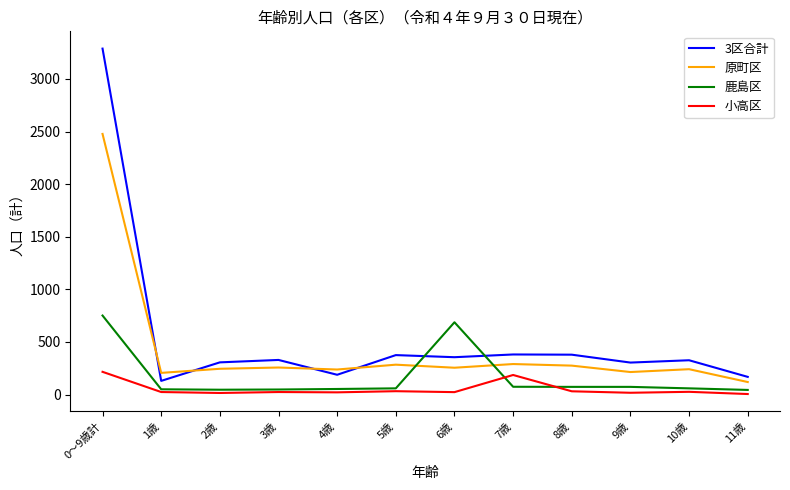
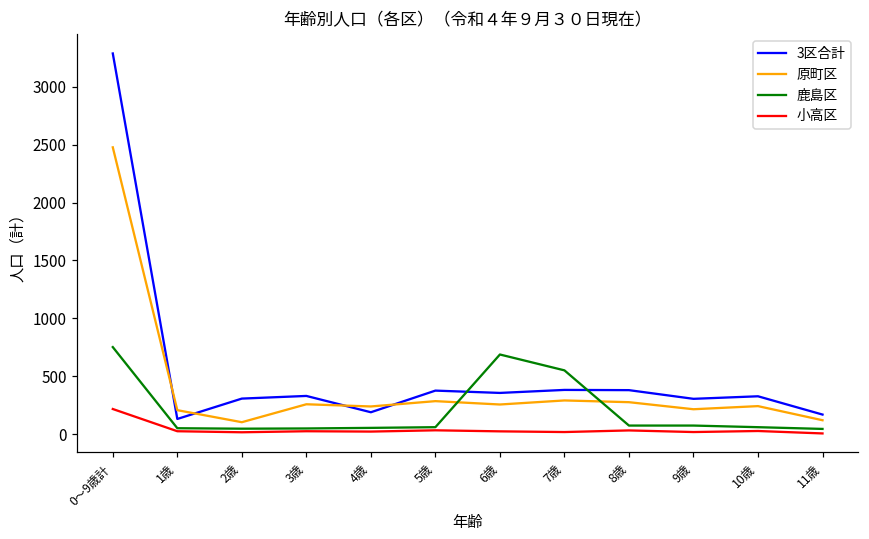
  {
    "3区合計": {
      "0～9歳計": 3290,
      "1歳": 130,
      "2歳": 310,
      "3歳": 330,
      "4歳": 190,
      "5歳": 380,
      "6歳": 360,
      "7歳": 380,
      "8歳": 380,
      "9歳": 300,
      "10歳": 330,
      "11歳": 170
    },
    "原町区": {
      "0～9歳計": 2480,
      "1歳": 210,
-     "2歳": 250,
+     "2歳": 100,
      "3歳": 260,
      "4歳": 240,
      "5歳": 280,
      "6歳": 260,
      "7歳": 290,
      "8歳": 280,
      "9歳": 210,
      "10歳": 240,
      "11歳": 120
    },
    "鹿島区": {
      "0～9歳計": 750,
      "1歳": 50,
      "2歳": 50,
      "4歳": 50,
      "5歳": 60,
      "6歳": 690,
-     "7歳": 70,
+     "7歳": 550,
      "8歳": 70,
      "9歳": 70,
      "10歳": 60,
      "11歳": 40
    },
    "小高区": {
      "0～9歳計": 220,
      "1歳": 20,
      "2歳": 20,
      "4歳": 20,
      "5歳": 30,
      "6歳": 20,
-     "7歳": 190,
+     "7歳": 20,
      "8歳": 30,
      "9歳": 20,
      "10歳": 30,
      "11歳": 10
    }
  }
